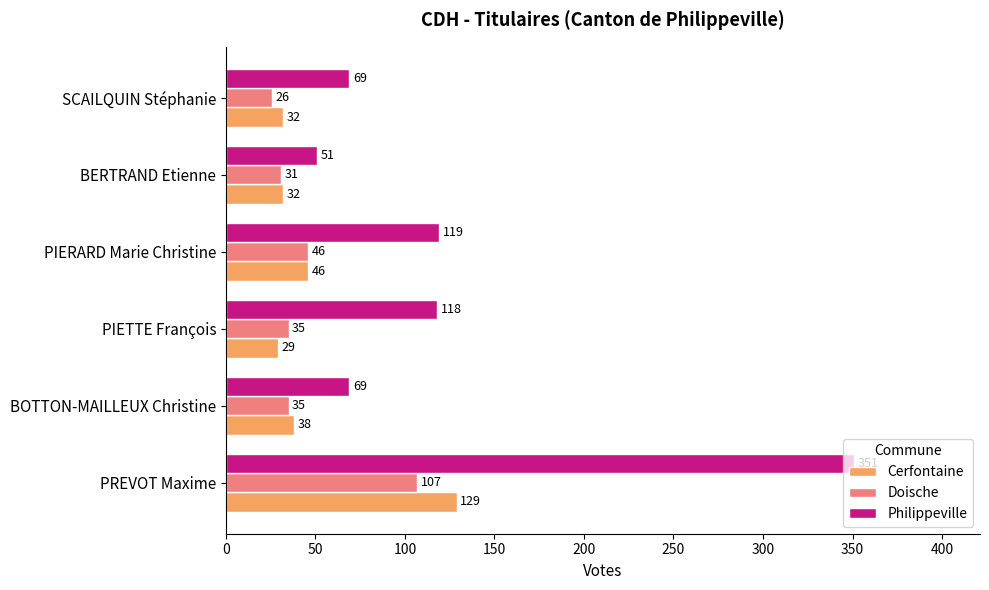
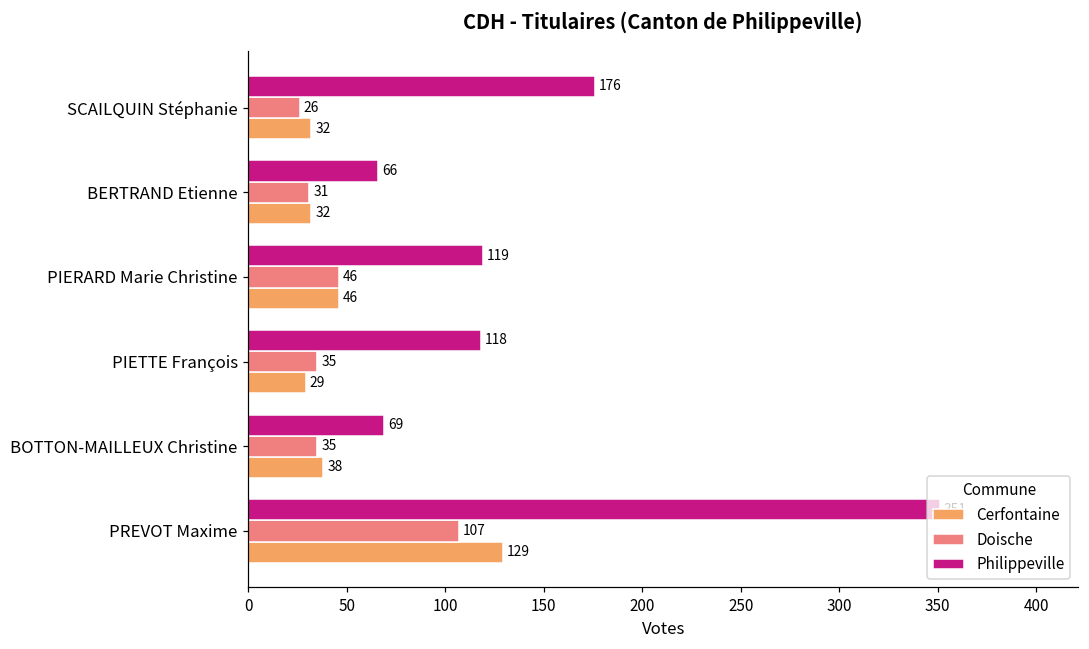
  {
    "Philippeville": {
-     "SCAILQUIN Stéphanie": 69,
-     "BERTRAND Etienne": 51,
+     "SCAILQUIN Stéphanie": 176,
+     "BERTRAND Etienne": 66,
      "PIERARD Marie Christine": 119,
      "PIETTE François": 118,
      "BOTTON-MAILLEUX Christine": 69
    }
  }
